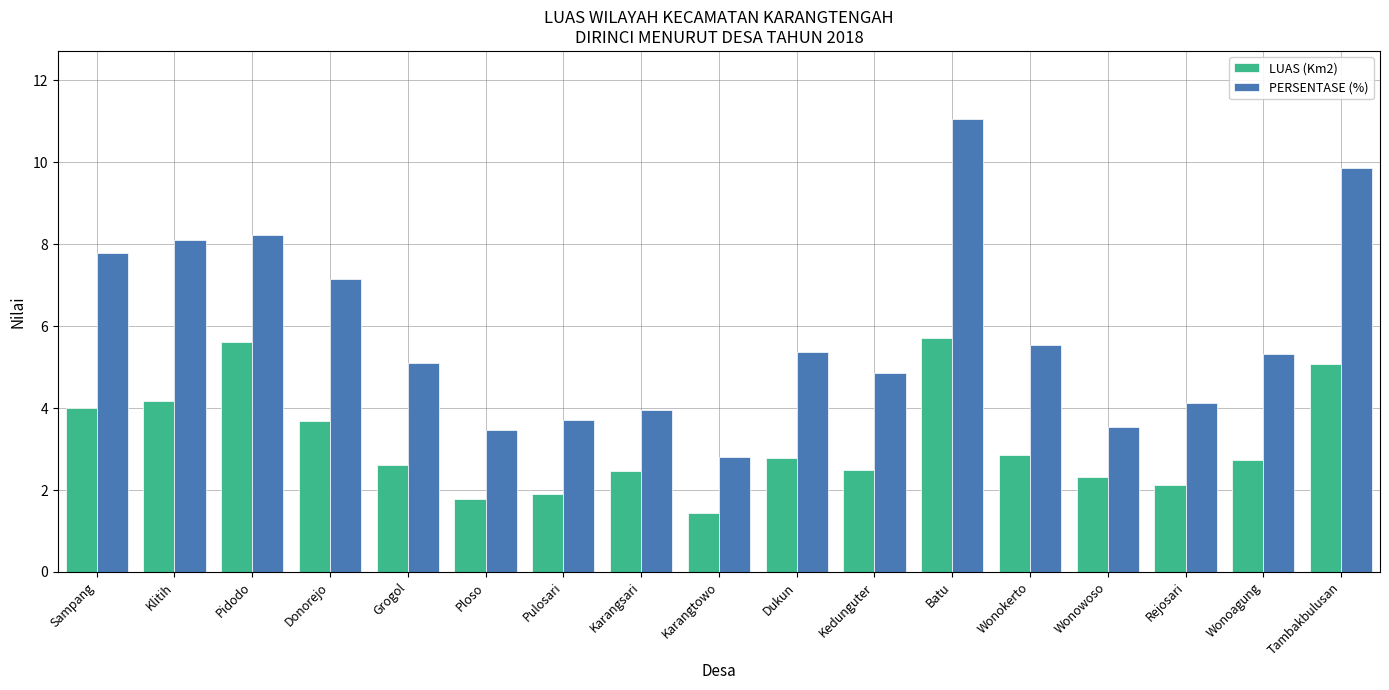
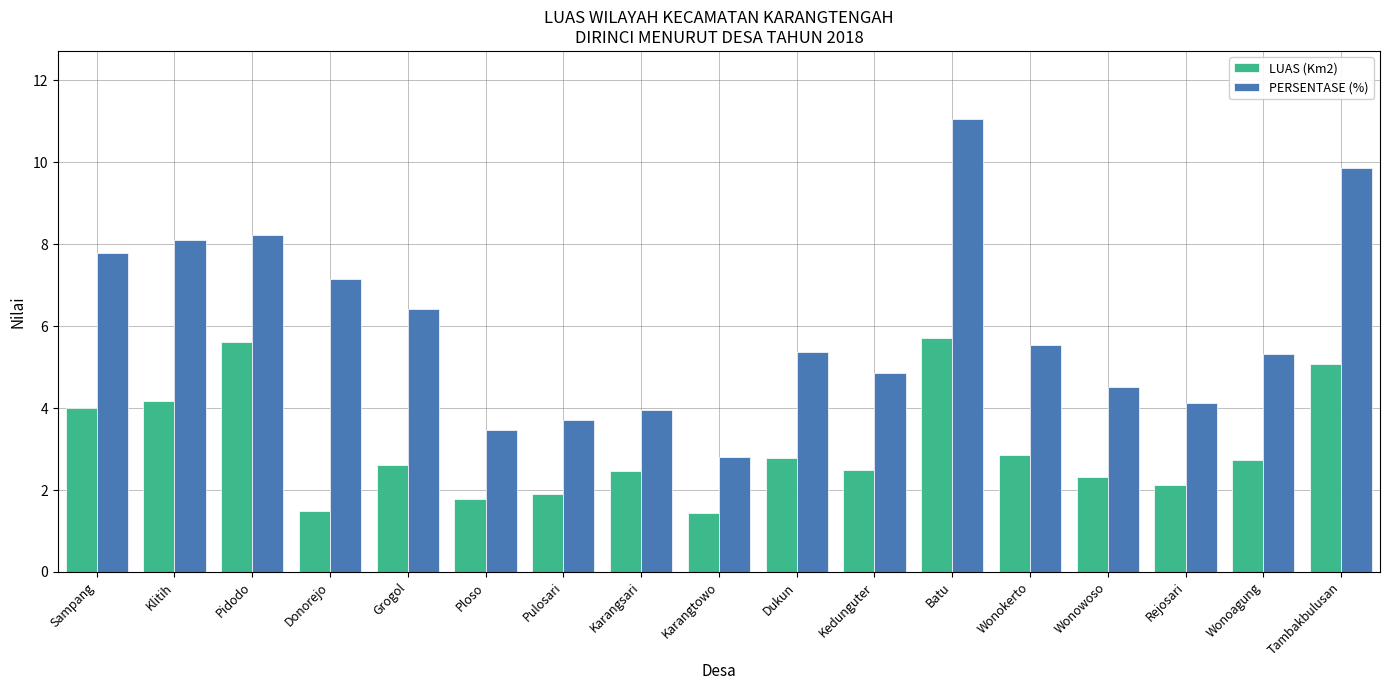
  {
    "LUAS (Km2)": {
      "Sampang": 4.0,
      "Klitih": 4.2,
      "Pidodo": 5.6,
-     "Donorejo": 3.7,
+     "Donorejo": 1.5,
      "Grogol": 2.6,
      "Ploso": 1.8,
      "Pulosari": 1.9,
      "Karangsari": 2.5,
      "Karangtowo": 1.5,
      "Dukun": 2.8,
      "Kedunguter": 2.5,
      "Batu": 5.7,
      "Wonokerto": 2.9,
      "Wonowoso": 2.3,
      "Rejosari": 2.1,
      "Wonoagung": 2.7,
      "Tambakbulusan": 5.1
    },
    "PERSENTASE (%)": {
      "Sampang": 7.8,
      "Klitih": 8.1,
      "Pidodo": 8.2,
      "Donorejo": 7.1,
-     "Grogol": 5.1,
+     "Grogol": 6.4,
      "Ploso": 3.5,
      "Pulosari": 3.7,
      "Karangsari": 4.0,
      "Karangtowo": 2.8,
      "Dukun": 5.4,
      "Kedunguter": 4.9,
      "Batu": 11.1,
      "Wonokerto": 5.5,
-     "Wonowoso": 3.6,
+     "Wonowoso": 4.5,
      "Rejosari": 4.1,
      "Wonoagung": 5.3,
      "Tambakbulusan": 9.9
    }
  }
